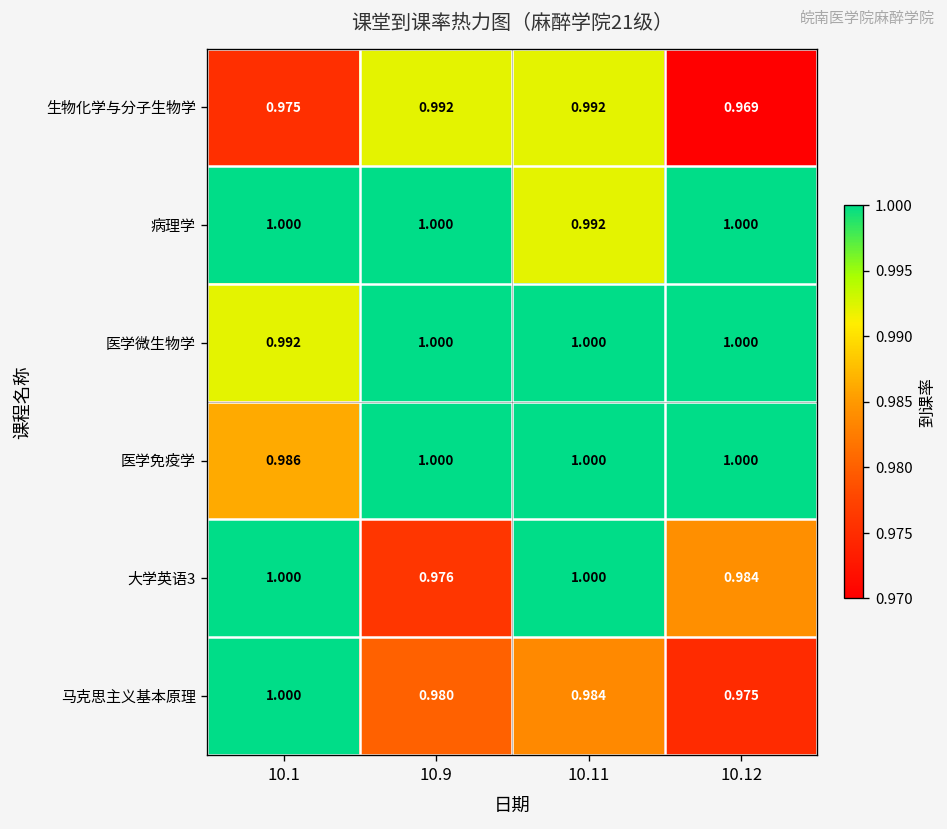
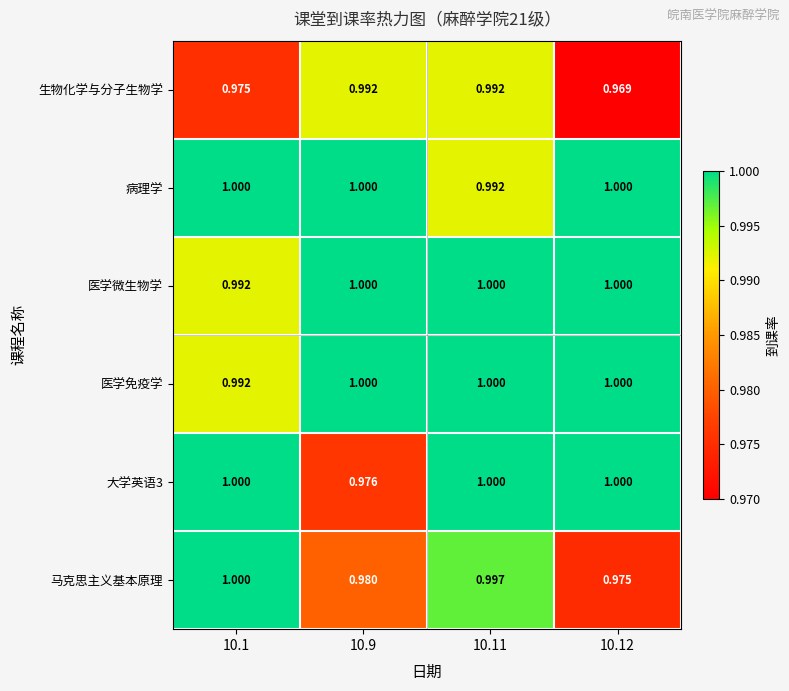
  {
    "生物化学与分子生物学": {
      "10.1": 0.975,
      "10.9": 0.992,
      "10.11": 0.992,
      "10.12": 0.969
    },
    "病理学": {
      "10.1": 1.000,
      "10.9": 1.000,
      "10.11": 0.992,
      "10.12": 1.000
    },
    "医学微生物学": {
      "10.1": 0.992,
      "10.9": 1.000,
      "10.11": 1.000,
      "10.12": 1.000
    },
    "医学免疫学": {
-     "10.1": 0.986,
+     "10.1": 0.992,
      "10.9": 1.000,
      "10.11": 1.000,
      "10.12": 1.000
    },
    "大学英语3": {
      "10.1": 1.000,
      "10.9": 0.976,
      "10.11": 1.000,
-     "10.12": 0.984
+     "10.12": 1.000
    },
    "马克思主义基本原理": {
      "10.1": 1.000,
      "10.9": 0.980,
-     "10.11": 0.984,
+     "10.11": 0.997,
      "10.12": 0.975
    }
  }
